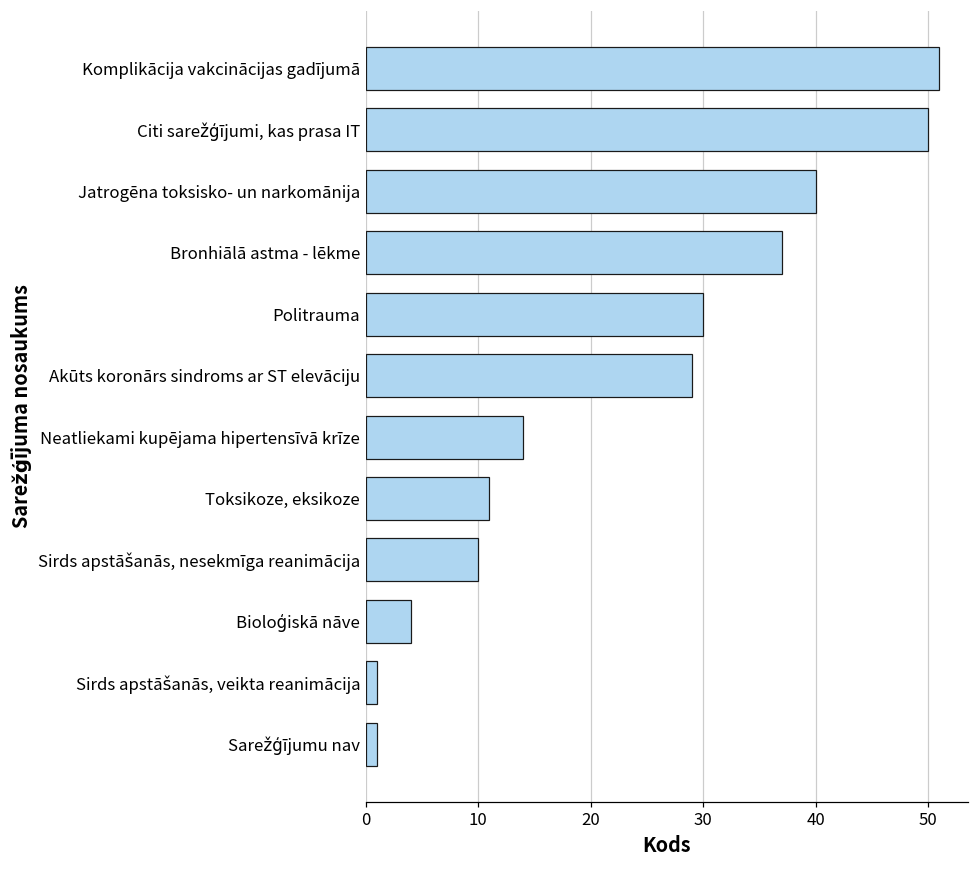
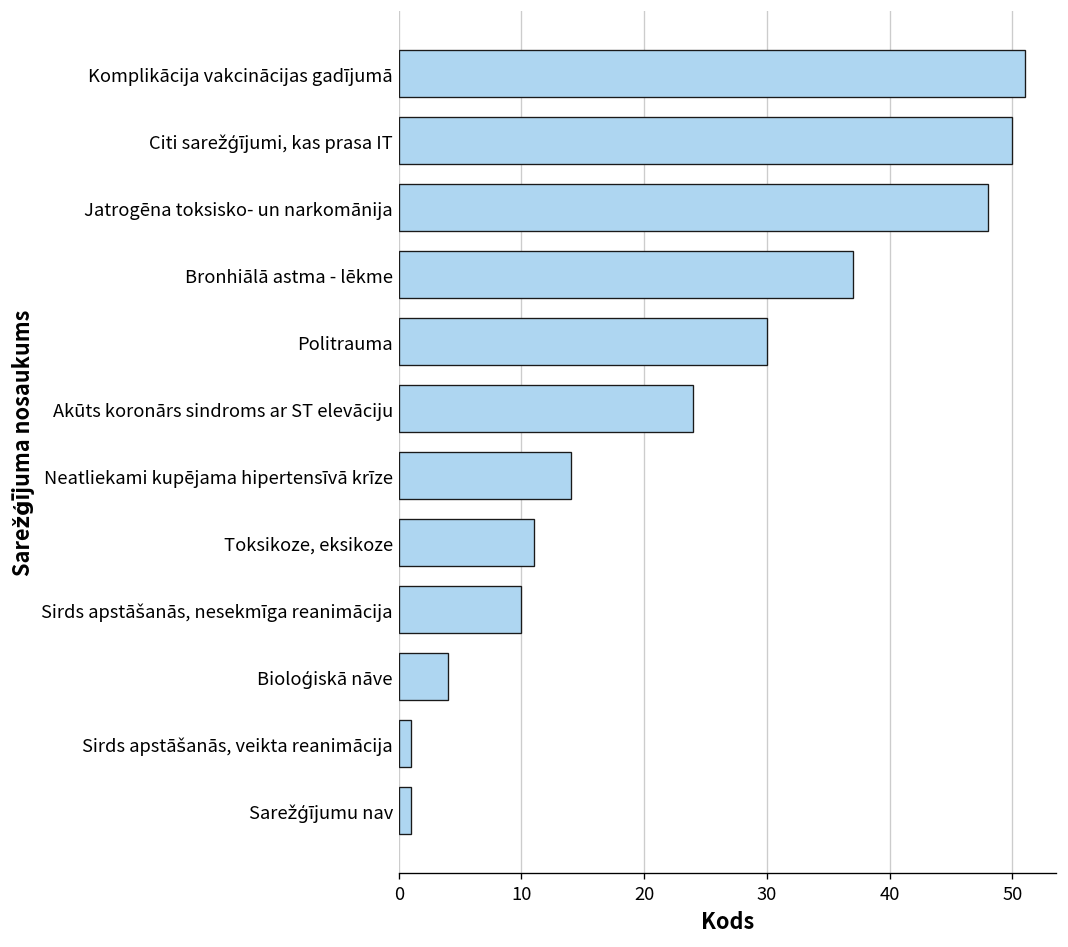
  {
    "Komplikācija vakcinācijas gadījumā": 51,
    "Citi sarežģījumi, kas prasa IT": 50,
-   "Jatrogēna toksisko- un narkomānija": 40,
+   "Jatrogēna toksisko- un narkomānija": 48,
    "Bronhiālā astma - lēkme": 37,
    "Politrauma": 30,
-   "Akūts koronārs sindroms ar ST elevāciju": 29,
+   "Akūts koronārs sindroms ar ST elevāciju": 24,
    "Neatliekami kupējama hipertensīvā krīze": 14,
    "Toksikoze, eksikoze": 11,
    "Sirds apstāšanās, nesekmīga reanimācija": 10,
    "Bioloģiskā nāve": 4,
    "Sirds apstāšanās, veikta reanimācija": 1,
    "Sarežģījumu nav": 1
  }
